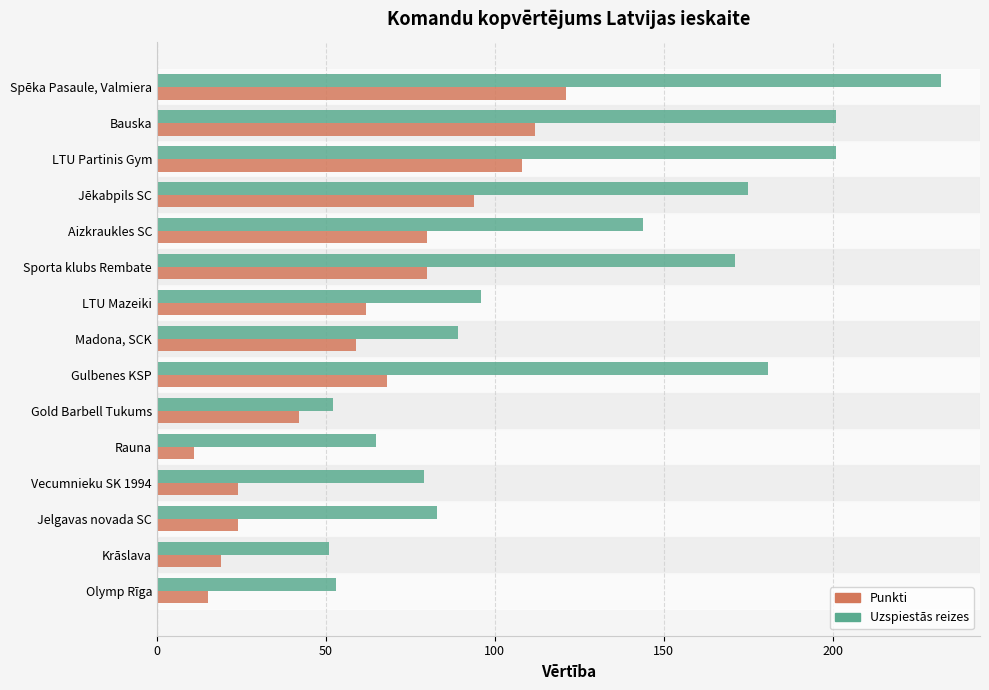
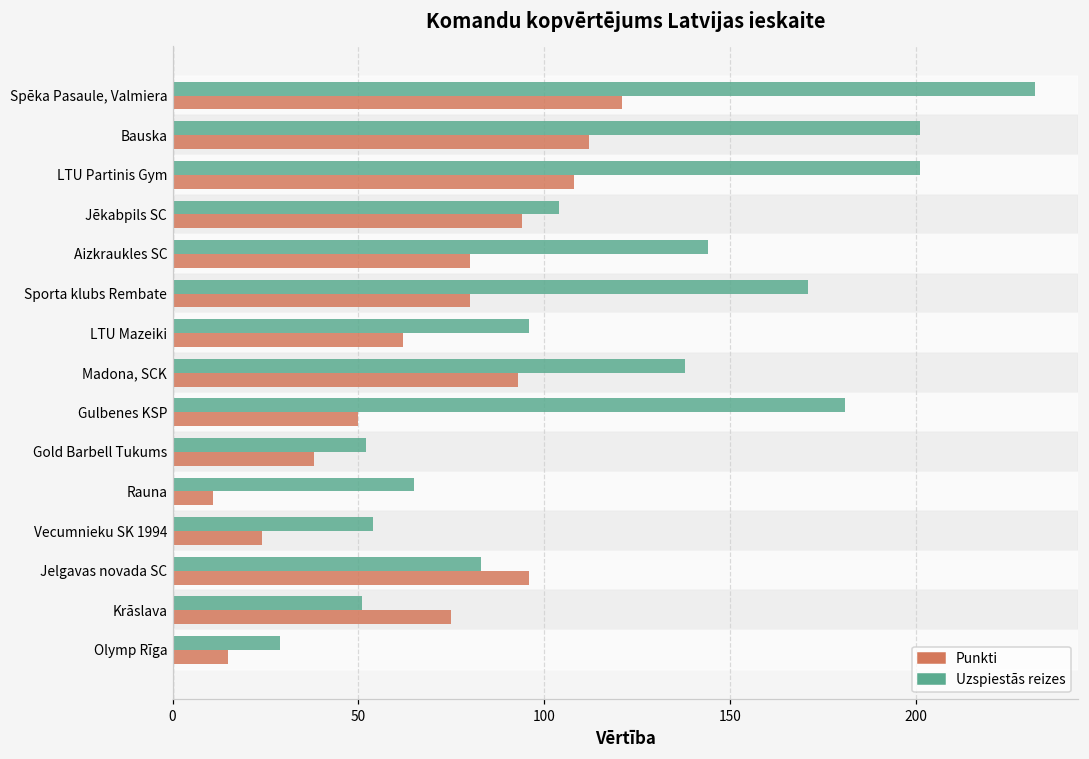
  {
    "Punkti": {
      "Spēka Pasaule, Valmiera": 121,
      "Bauska": 112,
      "LTU Partinis Gym": 108,
      "Jēkabpils SC": 94,
      "Aizkraukles SC": 80,
      "Sporta klubs Rembate": 80,
      "LTU Mazeiki": 62,
-     "Madona, SCK": 59,
-     "Gulbenes KSP": 68,
-     "Gold Barbell Tukums": 42,
+     "Madona, SCK": 93,
+     "Gulbenes KSP": 50,
+     "Gold Barbell Tukums": 38,
      "Rauna": 11,
      "Vecumnieku SK 1994": 24,
-     "Jelgavas novada SC": 24,
-     "Krāslava": 19,
+     "Jelgavas novada SC": 96,
+     "Krāslava": 75,
      "Olymp Rīga": 15
    },
    "Uzspiestās reizes": {
      "Spēka Pasaule, Valmiera": 232,
      "Bauska": 201,
      "LTU Partinis Gym": 201,
-     "Jēkabpils SC": 175,
+     "Jēkabpils SC": 104,
      "Aizkraukles SC": 144,
      "Sporta klubs Rembate": 171,
      "LTU Mazeiki": 96,
-     "Madona, SCK": 89,
+     "Madona, SCK": 138,
      "Gulbenes KSP": 181,
      "Gold Barbell Tukums": 52,
      "Rauna": 65,
-     "Vecumnieku SK 1994": 79,
+     "Vecumnieku SK 1994": 54,
      "Jelgavas novada SC": 83,
      "Krāslava": 51,
-     "Olymp Rīga": 53
+     "Olymp Rīga": 29
    }
  }
